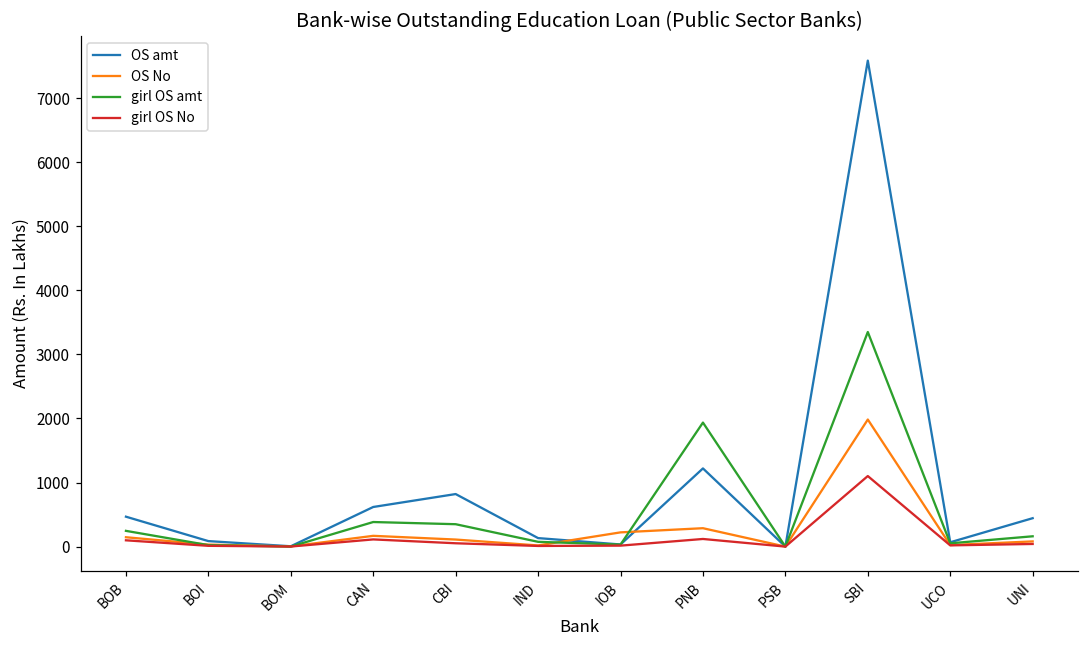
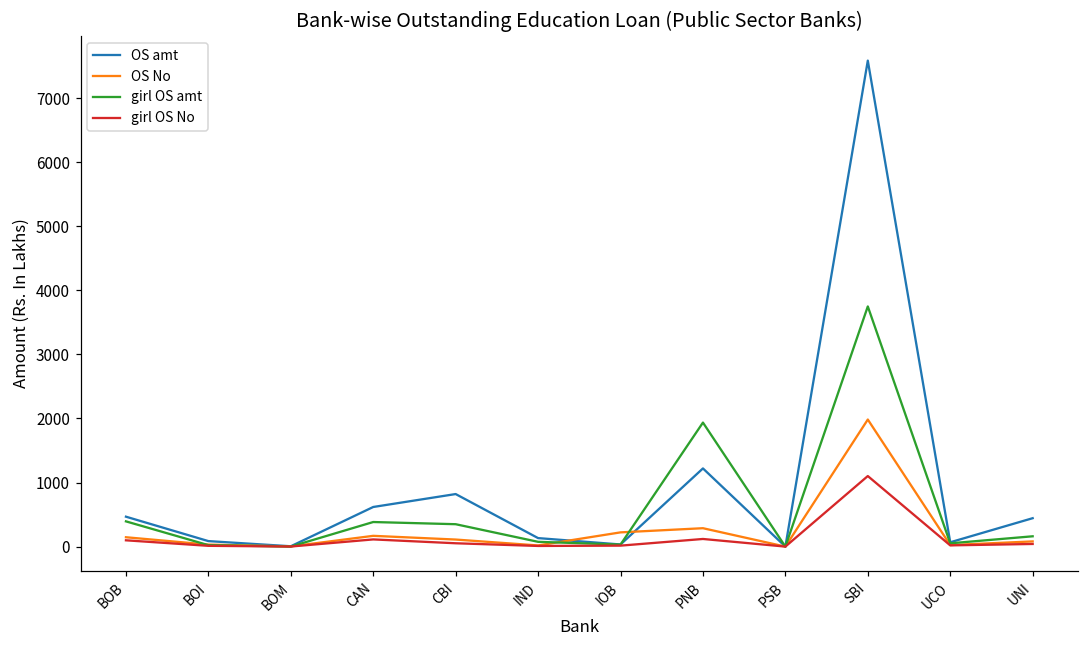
  {
    "OS amt": {
      "BOB": 500,
      "BOI": 100,
      "CAN": 600,
      "CBI": 800,
      "IND": 100,
      "PNB": 1200,
      "SBI": 7600,
      "UNI": 400
    },
    "OS No": {
      "BOB": 100,
      "CAN": 200,
      "CBI": 100,
      "IOB": 200,
      "PNB": 300,
      "SBI": 2000
    },
    "girl OS amt": {
-     "BOB": 200,
+     "BOB": 400,
      "CAN": 400,
      "CBI": 300,
      "IND": 100,
      "PNB": 1900,
-     "SBI": 3300,
+     "SBI": 3700,
      "UNI": 200
    },
    "girl OS No": {
      "BOB": 100,
      "CAN": 100,
      "CBI": 100,
      "PNB": 100,
      "SBI": 1100
    }
  }
